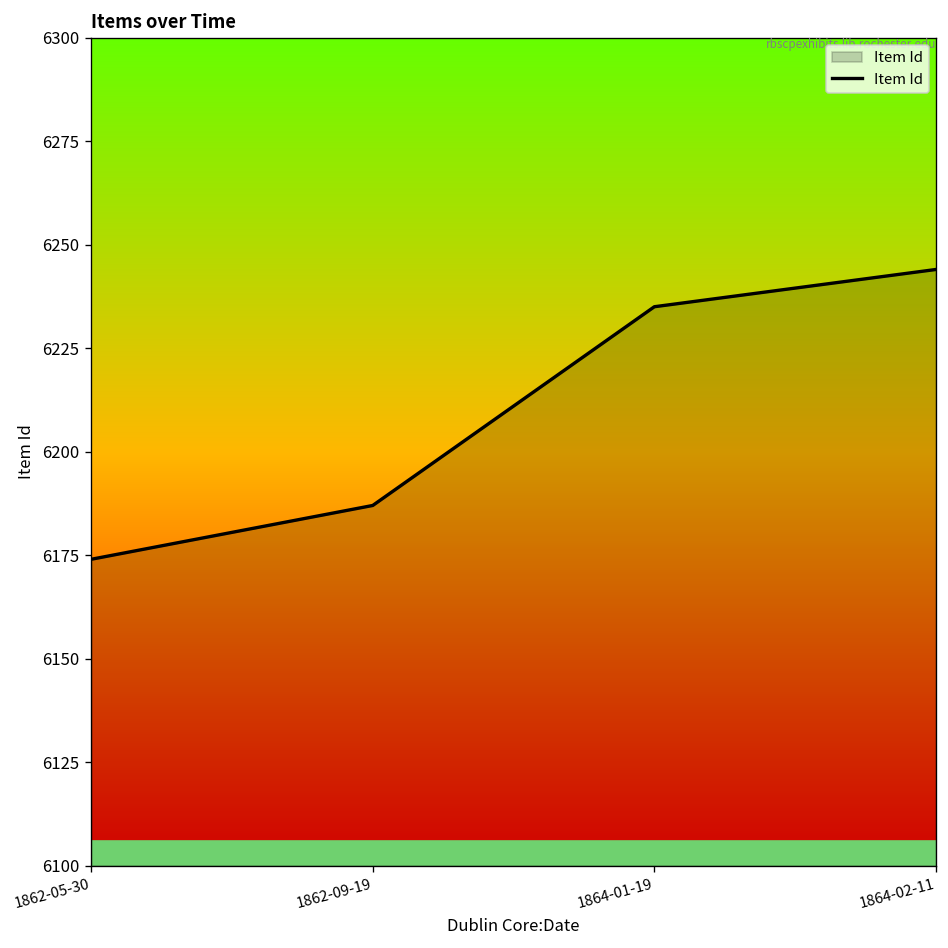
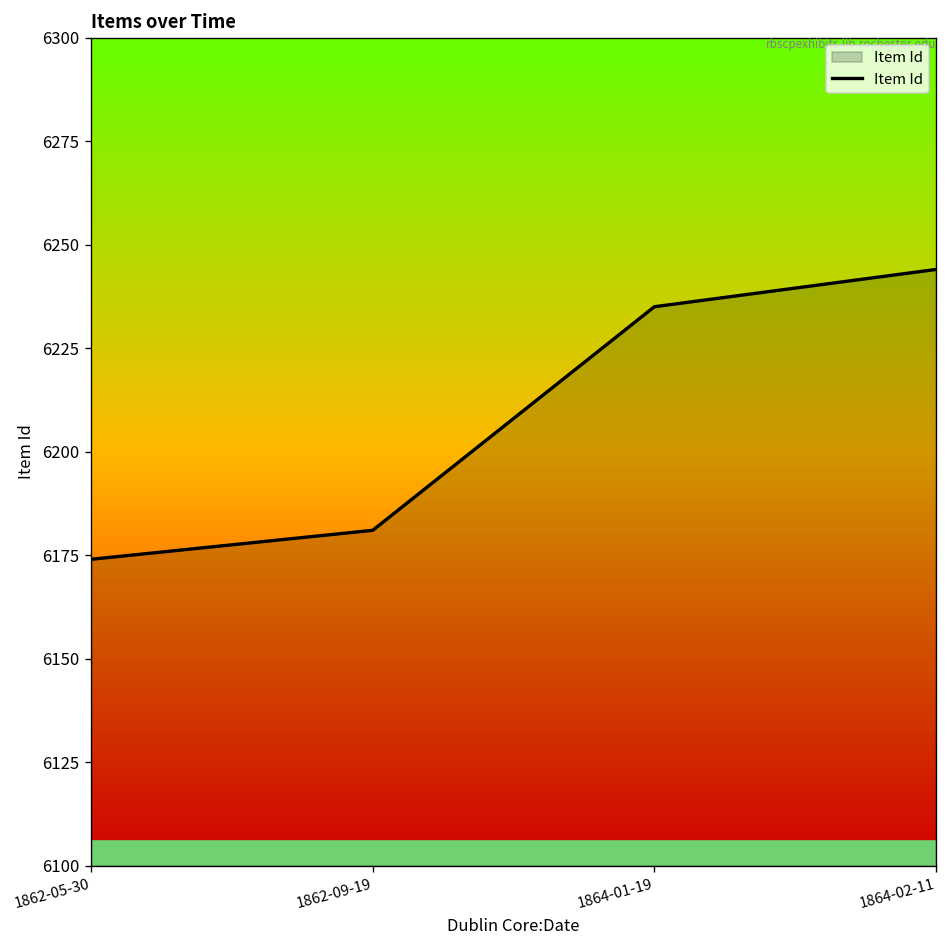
  {
    "1862-05-30": 6174,
-   "1862-09-19": 6187,
+   "1862-09-19": 6181,
    "1864-01-19": 6235,
    "1864-02-11": 6244
  }
